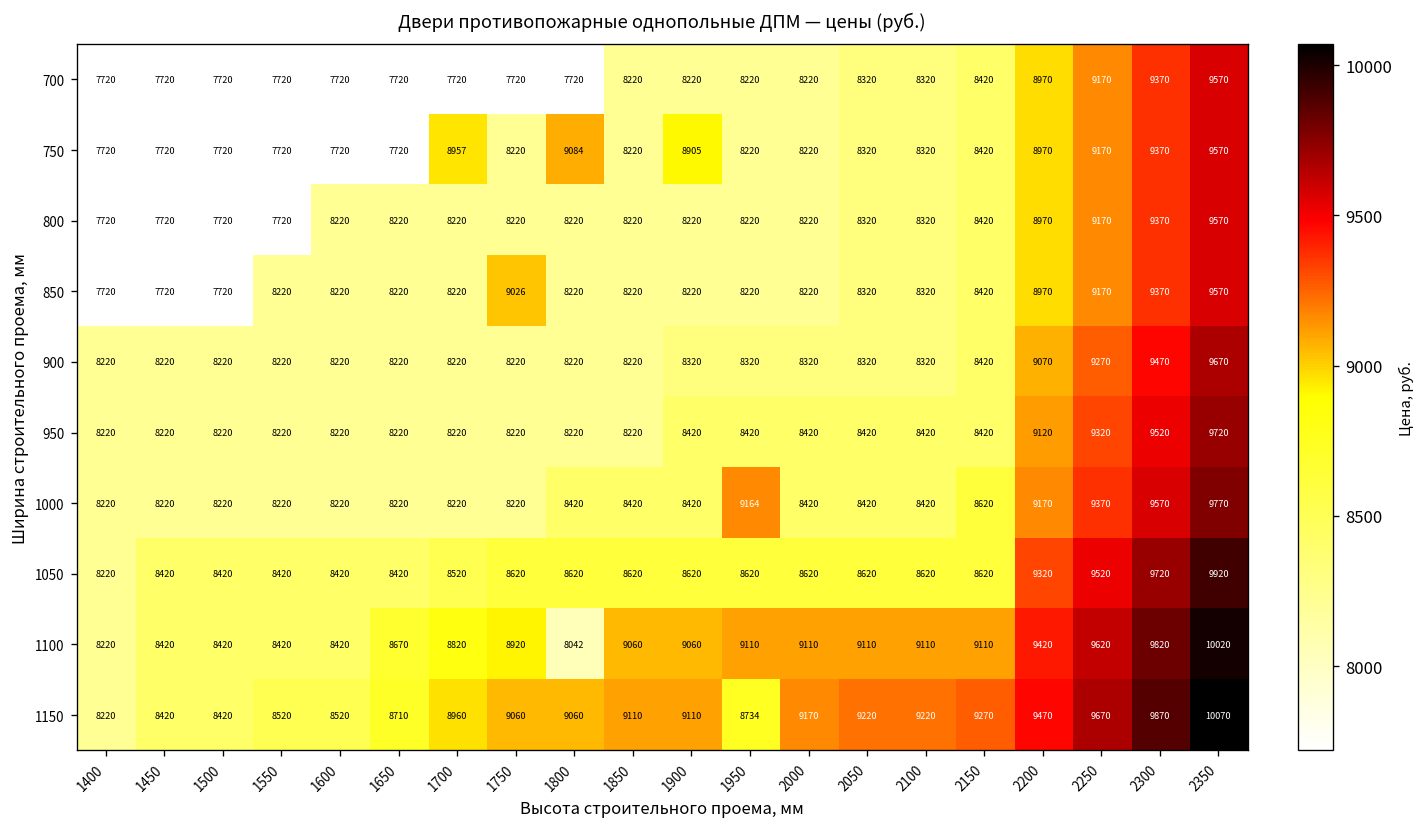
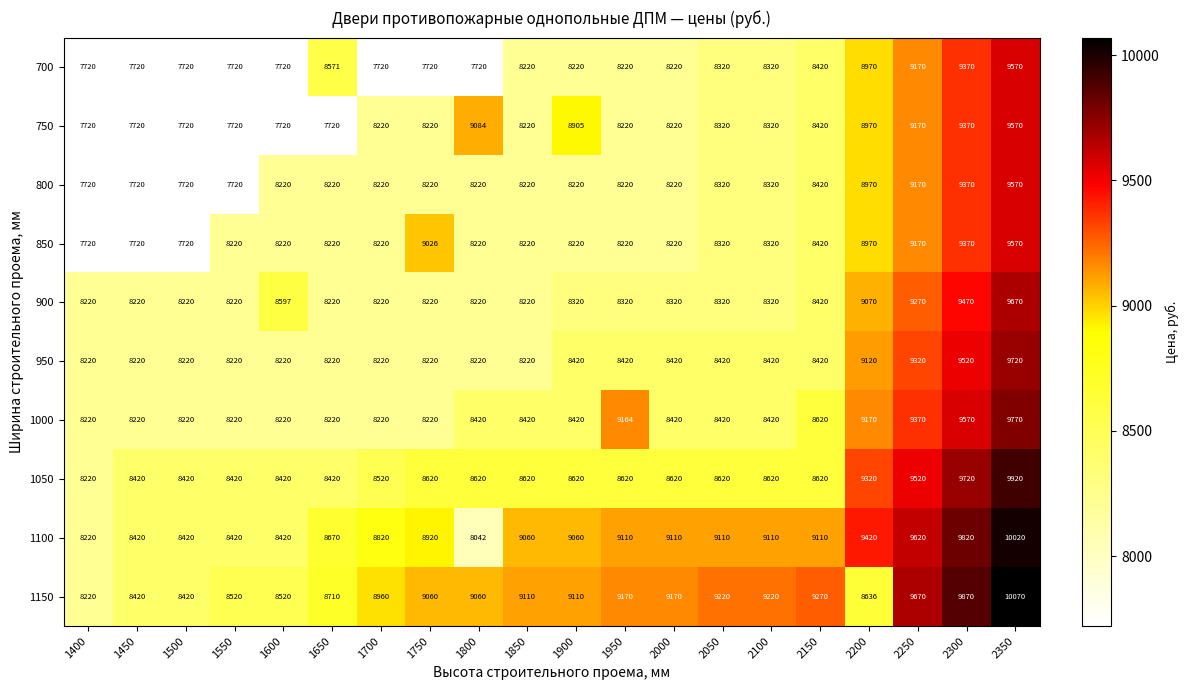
  {
    "700": {
      "1400": 7720,
      "1450": 7720,
      "1500": 7720,
      "1550": 7720,
      "1600": 7720,
-     "1650": 7720,
+     "1650": 8571,
      "1700": 7720,
      "1750": 7720,
      "1800": 7720,
      "1850": 8220,
      "1900": 8220,
      "1950": 8220,
      "2000": 8220,
      "2050": 8320,
      "2100": 8320,
      "2150": 8420,
      "2200": 8970,
      "2250": 9170,
      "2300": 9370,
      "2350": 9570
    },
    "750": {
      "1400": 7720,
      "1450": 7720,
      "1500": 7720,
      "1550": 7720,
      "1600": 7720,
      "1650": 7720,
-     "1700": 8957,
+     "1700": 8220,
      "1750": 8220,
      "1800": 9084,
      "1850": 8220,
      "1900": 8905,
      "1950": 8220,
      "2000": 8220,
      "2050": 8320,
      "2100": 8320,
      "2150": 8420,
      "2200": 8970,
      "2250": 9170,
      "2300": 9370,
      "2350": 9570
    },
    "800": {
      "1400": 7720,
      "1450": 7720,
      "1500": 7720,
      "1550": 7720,
      "1600": 8220,
      "1650": 8220,
      "1700": 8220,
      "1750": 8220,
      "1800": 8220,
      "1850": 8220,
      "1900": 8220,
      "1950": 8220,
      "2000": 8220,
      "2050": 8320,
      "2100": 8320,
      "2150": 8420,
      "2200": 8970,
      "2250": 9170,
      "2300": 9370,
      "2350": 9570
    },
    "850": {
      "1400": 7720,
      "1450": 7720,
      "1500": 7720,
      "1550": 8220,
      "1600": 8220,
      "1650": 8220,
      "1700": 8220,
      "1750": 9026,
      "1800": 8220,
      "1850": 8220,
      "1900": 8220,
      "1950": 8220,
      "2000": 8220,
      "2050": 8320,
      "2100": 8320,
      "2150": 8420,
      "2200": 8970,
      "2250": 9170,
      "2300": 9370,
      "2350": 9570
    },
    "900": {
      "1400": 8220,
      "1450": 8220,
      "1500": 8220,
      "1550": 8220,
-     "1600": 8220,
+     "1600": 8597,
      "1650": 8220,
      "1700": 8220,
      "1750": 8220,
      "1800": 8220,
      "1850": 8220,
      "1900": 8320,
      "1950": 8320,
      "2000": 8320,
      "2050": 8320,
      "2100": 8320,
      "2150": 8420,
      "2200": 9070,
      "2250": 9270,
      "2300": 9470,
      "2350": 9670
    },
    "950": {
      "1400": 8220,
      "1450": 8220,
      "1500": 8220,
      "1550": 8220,
      "1600": 8220,
      "1650": 8220,
      "1700": 8220,
      "1750": 8220,
      "1800": 8220,
      "1850": 8220,
      "1900": 8420,
      "1950": 8420,
      "2000": 8420,
      "2050": 8420,
      "2100": 8420,
      "2150": 8420,
      "2200": 9120,
      "2250": 9320,
      "2300": 9520,
      "2350": 9720
    },
    "1000": {
      "1400": 8220,
      "1450": 8220,
      "1500": 8220,
      "1550": 8220,
      "1600": 8220,
      "1650": 8220,
      "1700": 8220,
      "1750": 8220,
      "1800": 8420,
      "1850": 8420,
      "1900": 8420,
      "1950": 9164,
      "2000": 8420,
      "2050": 8420,
      "2100": 8420,
      "2150": 8620,
      "2200": 9170,
      "2250": 9370,
      "2300": 9570,
      "2350": 9770
    },
    "1050": {
      "1400": 8220,
      "1450": 8420,
      "1500": 8420,
      "1550": 8420,
      "1600": 8420,
      "1650": 8420,
      "1700": 8520,
      "1750": 8620,
      "1800": 8620,
      "1850": 8620,
      "1900": 8620,
      "1950": 8620,
      "2000": 8620,
      "2050": 8620,
      "2100": 8620,
      "2150": 8620,
      "2200": 9320,
      "2250": 9520,
      "2300": 9720,
      "2350": 9920
    },
    "1100": {
      "1400": 8220,
      "1450": 8420,
      "1500": 8420,
      "1550": 8420,
      "1600": 8420,
      "1650": 8670,
      "1700": 8820,
      "1750": 8920,
      "1800": 8042,
      "1850": 9060,
      "1900": 9060,
      "1950": 9110,
      "2000": 9110,
      "2050": 9110,
      "2100": 9110,
      "2150": 9110,
      "2200": 9420,
      "2250": 9620,
      "2300": 9820,
      "2350": 10020
    },
    "1150": {
      "1400": 8220,
      "1450": 8420,
      "1500": 8420,
      "1550": 8520,
      "1600": 8520,
      "1650": 8710,
      "1700": 8960,
      "1750": 9060,
      "1800": 9060,
      "1850": 9110,
      "1900": 9110,
-     "1950": 8734,
+     "1950": 9170,
      "2000": 9170,
      "2050": 9220,
      "2100": 9220,
      "2150": 9270,
-     "2200": 9470,
+     "2200": 8636,
      "2250": 9670,
      "2300": 9870,
      "2350": 10070
    }
  }
